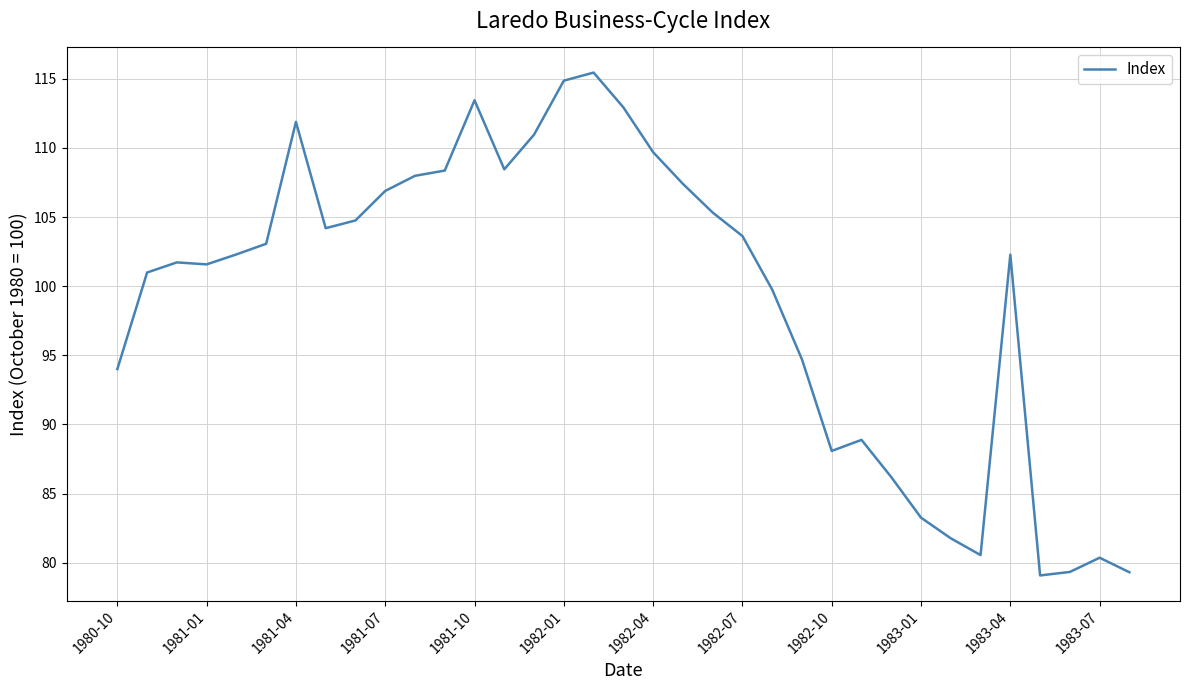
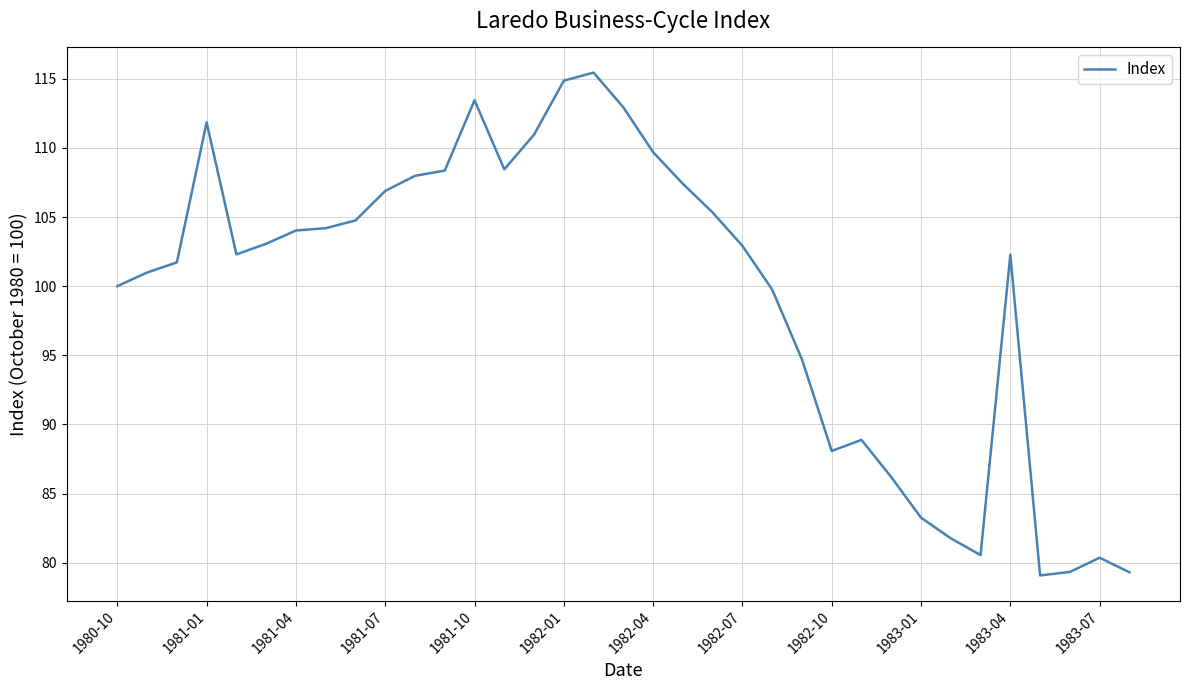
  {
-   "1980-10": 94,
-   "1981-01": 101.6,
-   "1981-04": 111.9,
+   "1980-10": 100,
+   "1981-01": 111.8,
+   "1981-04": 104.0,
    "1981-07": 106.9,
    "1981-10": 113.4,
    "1982-01": 114.9,
    "1982-04": 109.7,
-   "1982-07": 103.6,
+   "1982-07": 102.9,
    "1982-10": 88.1,
    "1983-01": 83.3,
    "1983-04": 102.3,
    "1983-07": 80.4
  }
